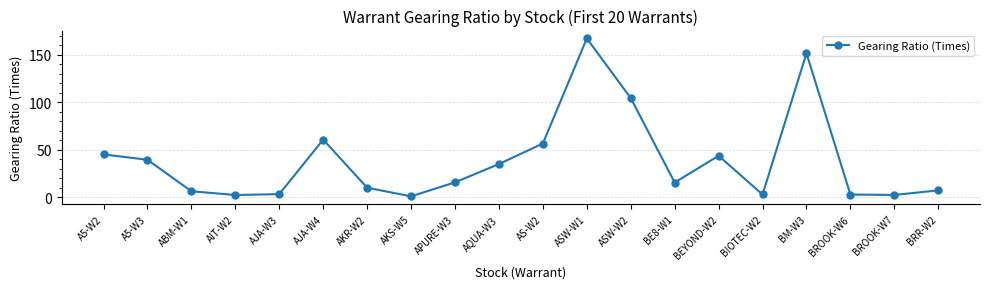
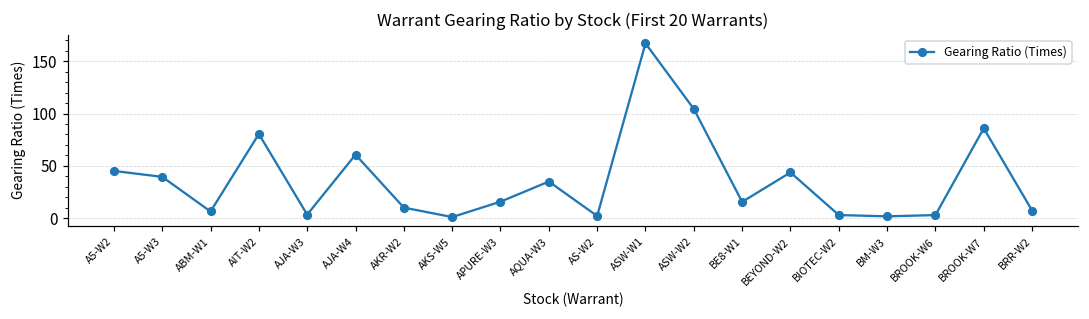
  {
    "A5-W2": 50,
    "A5-W3": 40,
    "ABM-W1": 10,
-   "AIT-W2": 0,
+   "AIT-W2": 80,
    "AJA-W3": 0,
    "AJA-W4": 60,
    "AKR-W2": 10,
    "AKS-W5": 0,
    "APURE-W3": 20,
    "AQUA-W3": 40,
-   "AS-W2": 60,
+   "AS-W2": 0,
    "ASW-W1": 170,
    "ASW-W2": 100,
    "BE8-W1": 20,
    "BEYOND-W2": 40,
    "BIOTEC-W2": 0,
-   "BM-W3": 150,
+   "BM-W3": 0,
    "BROOK-W6": 0,
-   "BROOK-W7": 0,
+   "BROOK-W7": 90,
    "BRR-W2": 10
  }
